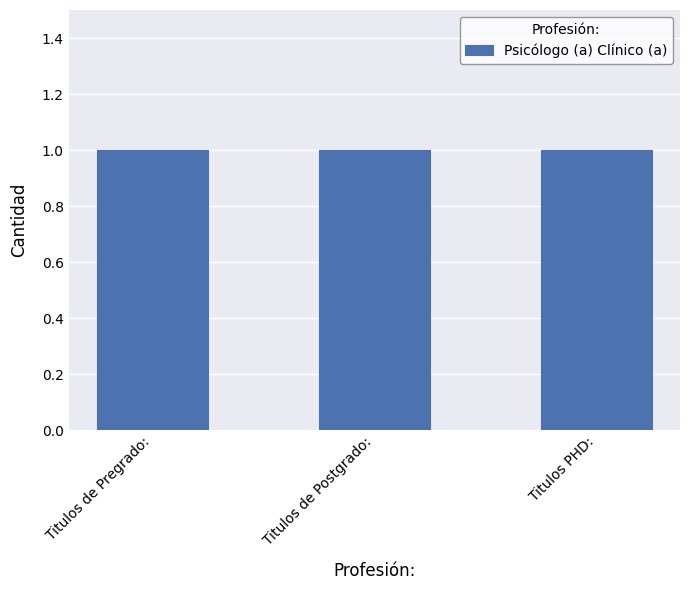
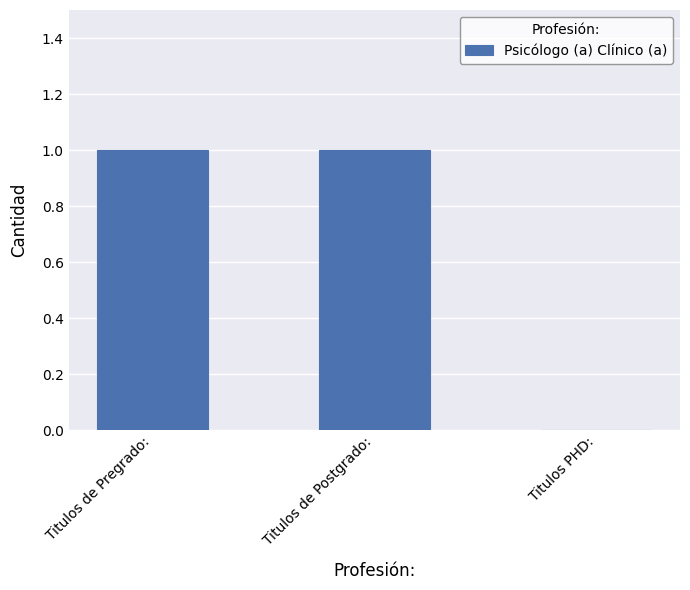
  {
    "Titulos de Pregrado:": 1,
    "Titulos de Postgrado:": 1,
-   "Titulos PHD:": 1
+   "Titulos PHD:": 0
  }
